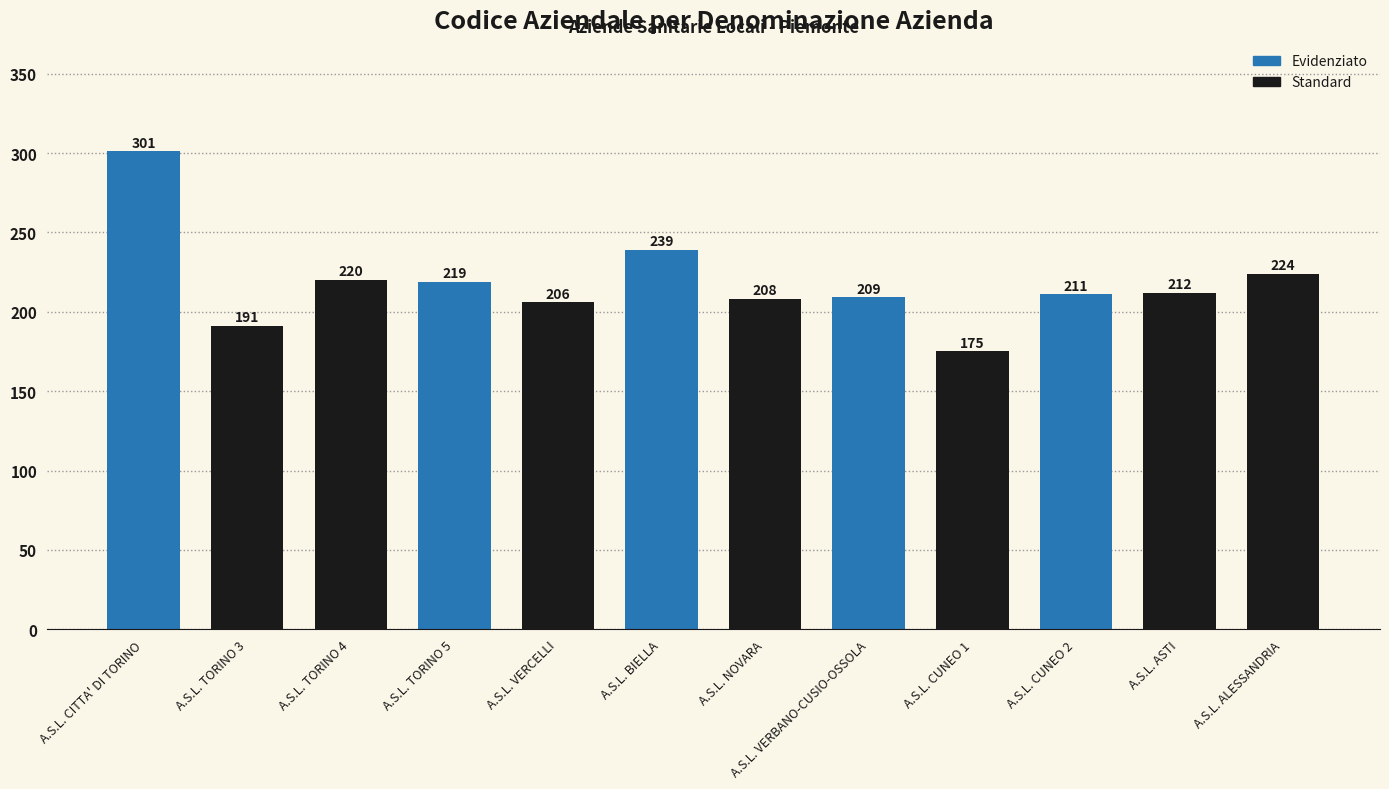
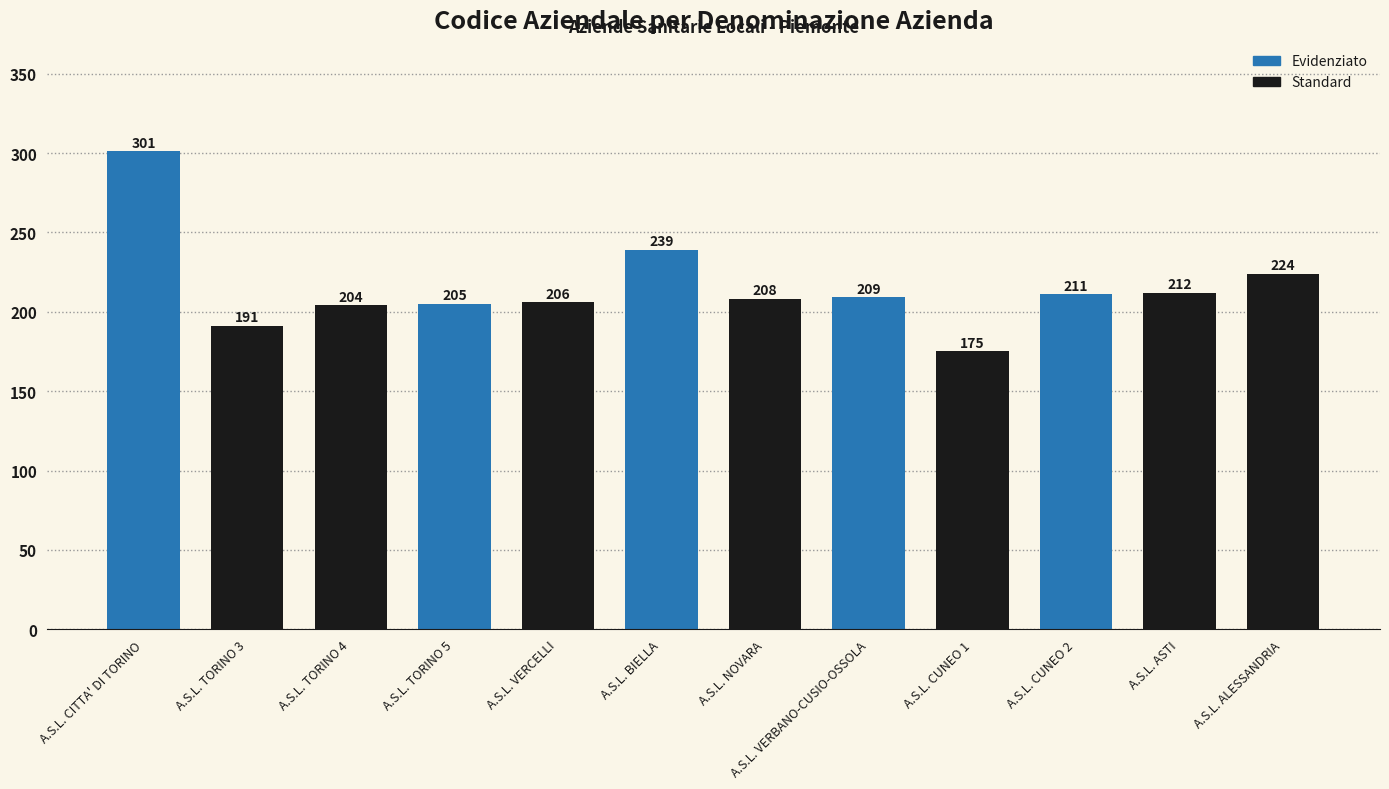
  {
    "A.S.L. CITTA' DI TORINO": 301,
    "A.S.L. TORINO 3": 191,
-   "A.S.L. TORINO 4": 220,
-   "A.S.L. TORINO 5": 219,
+   "A.S.L. TORINO 4": 204,
+   "A.S.L. TORINO 5": 205,
    "A.S.L. VERCELLI": 206,
    "A.S.L. BIELLA": 239,
    "A.S.L. NOVARA": 208,
    "A.S.L. VERBANO-CUSIO-OSSOLA": 209,
    "A.S.L. CUNEO 1": 175,
    "A.S.L. CUNEO 2": 211,
    "A.S.L. ASTI": 212,
    "A.S.L. ALESSANDRIA": 224
  }
